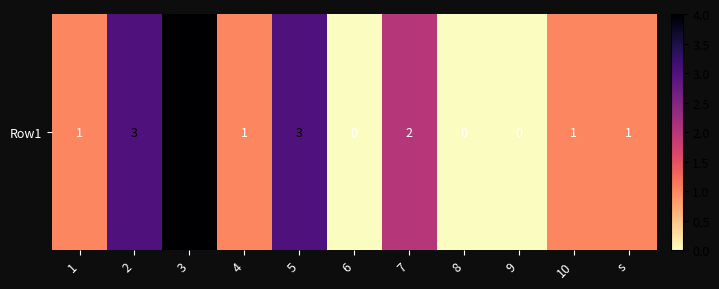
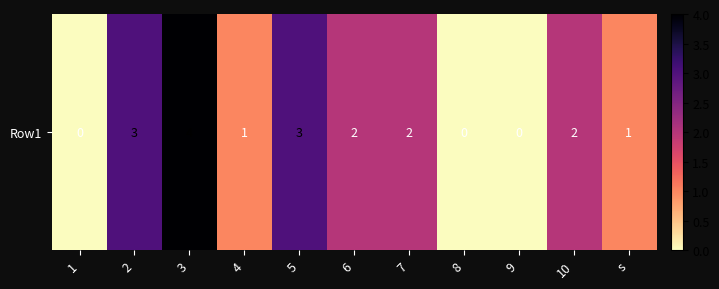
  {
    "Row1": {
-     "1": 1,
+     "1": 0,
      "2": 3,
      "4": 1,
      "5": 3,
-     "6": 0,
+     "6": 2,
      "7": 2,
      "8": 0,
      "9": 0,
-     "10": 1,
+     "10": 2,
      "s": 1
    }
  }
